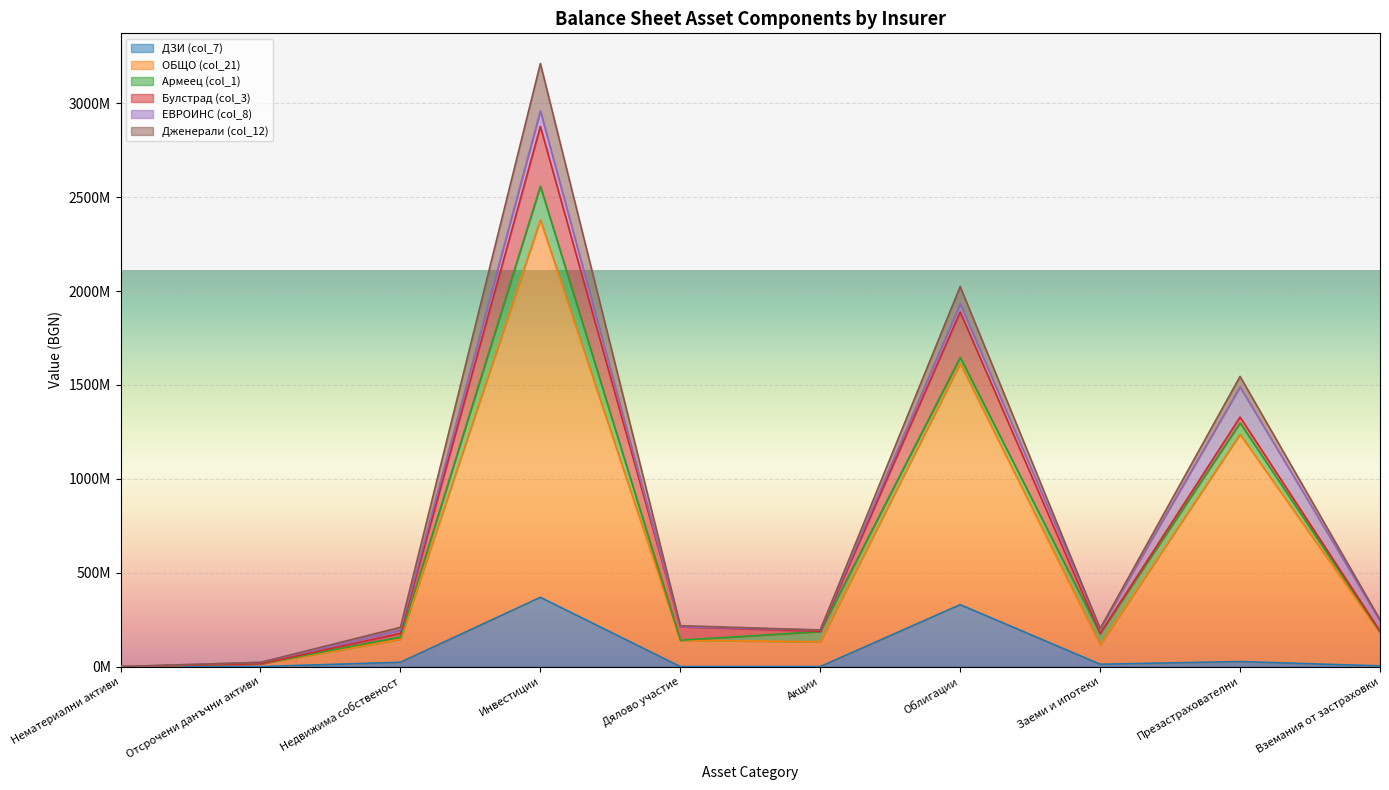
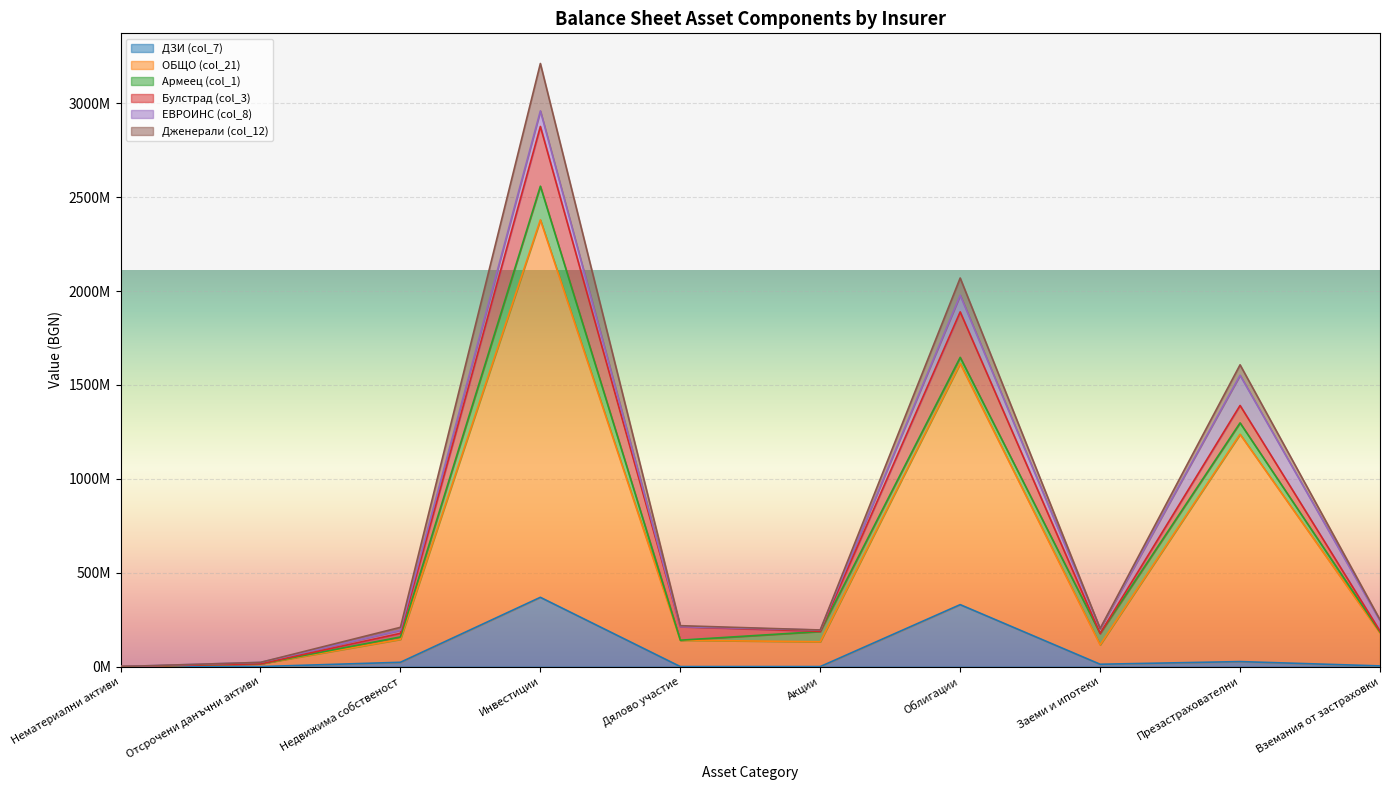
  {
    "ДЗИ (col_7)": {
      "Отсрочени данъчни активи": 0,
      "Недвижима собственост": 20000000,
      "Инвестиции": 370000000,
      "Дялово участие": 0,
      "Акции": 0,
      "Облигации": 330000000,
      "Заеми и ипотеки": 10000000,
      "Презастрахователни": 30000000,
      "Вземания от застраховки": 0
    },
    "ОБЩО (col_21)": {
      "Инвестиции": 2010000000,
      "Акции": 130000000,
      "Облигации": 1280000000,
      "Заеми и ипотеки": 100000000,
      "Презастрахователни": 1210000000
    },
    "Армеец (col_1)": {
      "Инвестиции": 180000000,
      "Облигации": 30000000,
      "Презастрахователни": 60000000
    },
    "Булстрад (col_3)": {
      "Недвижима собственост": 20000000,
      "Инвестиции": 320000000,
      "Облигации": 240000000,
-     "Презастрахователни": 30000000
+     "Презастрахователни": 90000000
    },
    "ЕВРОИНС (col_8)": {
      "Недвижима собственост": 20000000,
      "Инвестиции": 80000000,
-     "Облигации": 40000000,
+     "Облигации": 90000000,
      "Презастрахователни": 160000000
    },
    "Дженерали (col_12)": {
      "Недвижима собственост": 20000000,
      "Инвестиции": 250000000,
      "Облигации": 90000000,
      "Презастрахователни": 60000000
    }
  }
